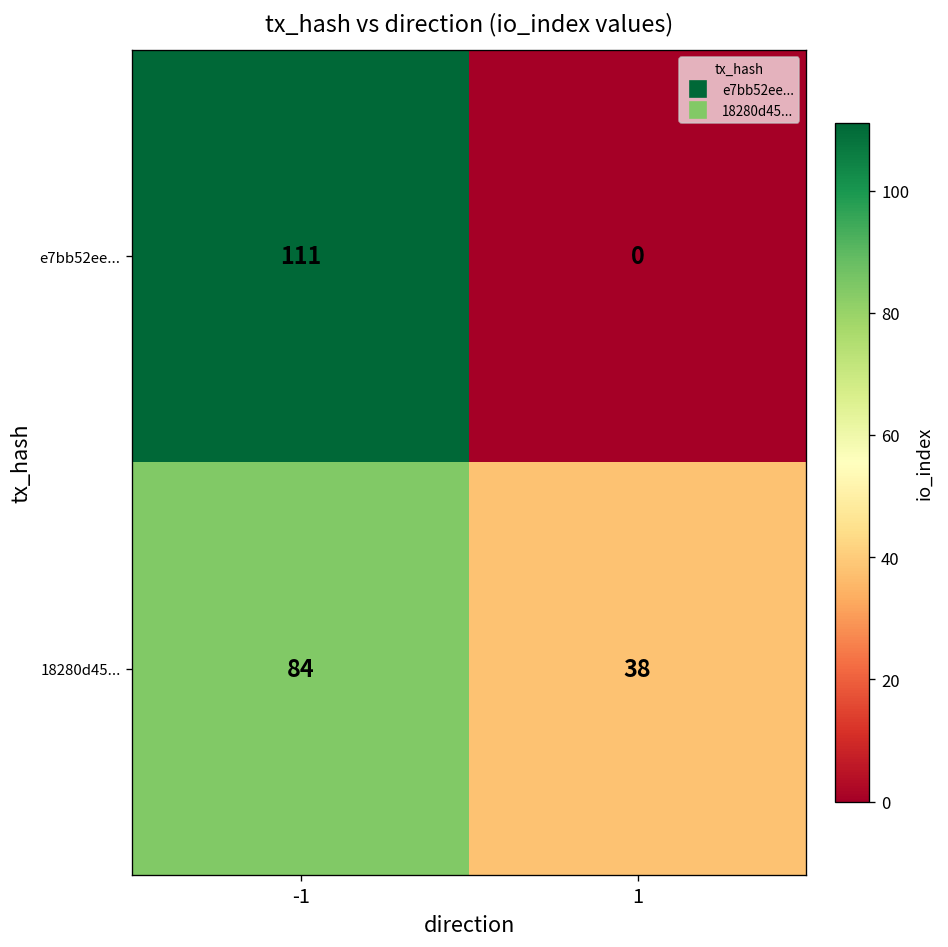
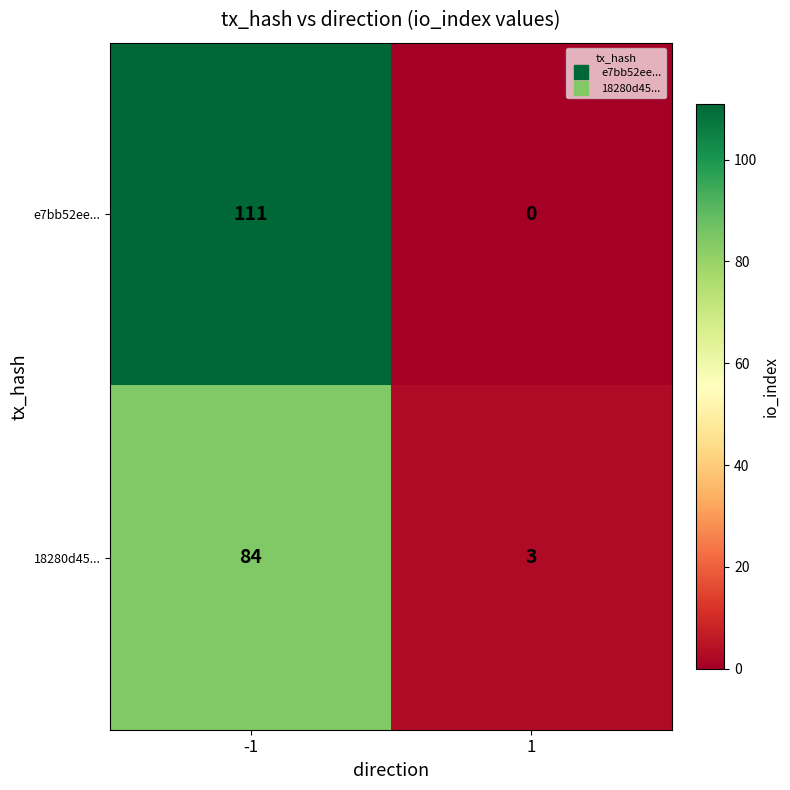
  {
    "e7bb52ee...": {
      "-1": 111,
      "1": 0
    },
    "18280d45...": {
      "-1": 84,
-     "1": 38
+     "1": 3
    }
  }
